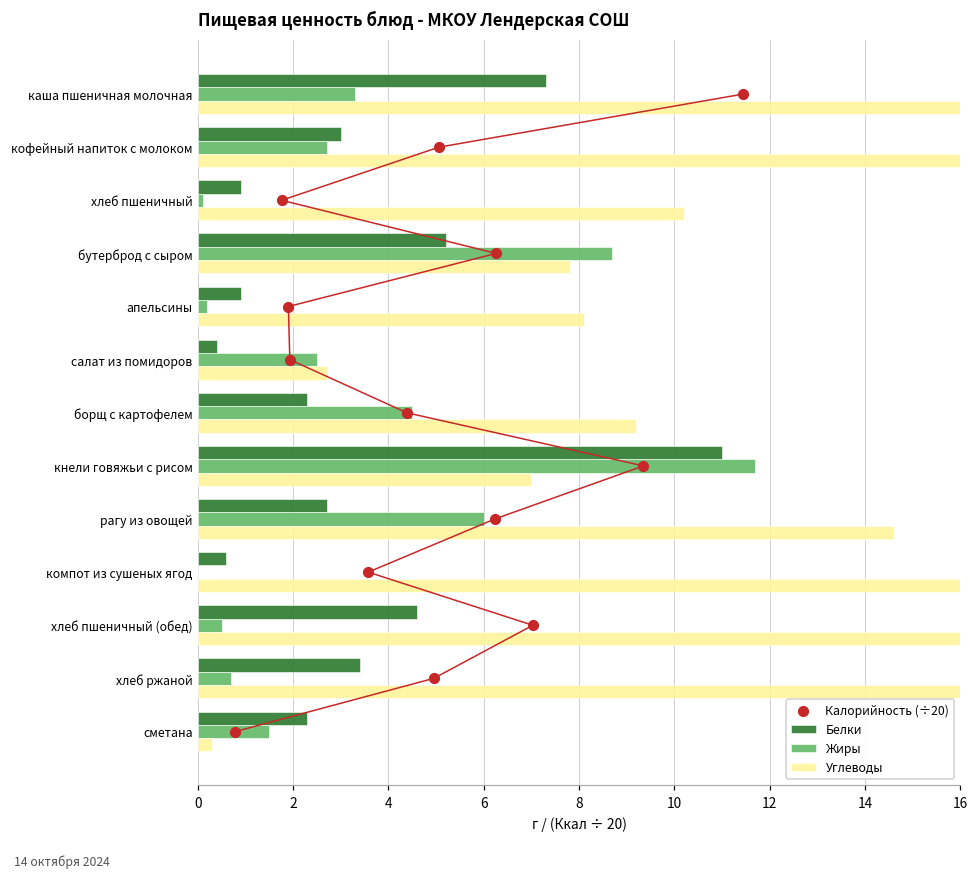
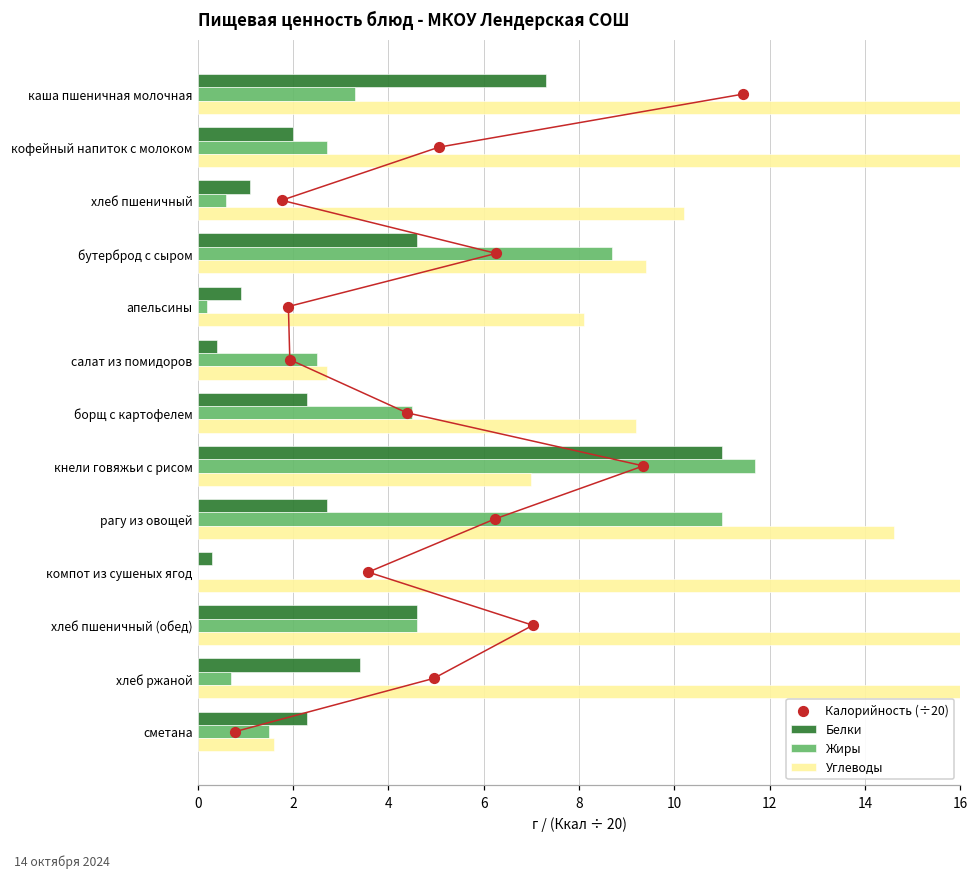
  {
    "Белки": {
      "каша пшеничная молочная": 7.3,
-     "кофейный напиток с молоком": 3,
-     "хлеб пшеничный": 0.9,
-     "бутерброд с сыром": 5.2,
+     "кофейный напиток с молоком": 2,
+     "хлеб пшеничный": 1.1,
+     "бутерброд с сыром": 4.6,
      "апельсины": 0.9,
      "салат из помидоров": 0.4,
      "борщ с картофелем": 2.3,
      "кнели говяжьи с рисом": 11.0,
      "рагу из овощей": 2.7,
-     "компот из сушеных ягод": 0.6,
+     "компот из сушеных ягод": 0.3,
      "хлеб пшеничный (обед)": 4.6,
      "хлеб ржаной": 3.4,
      "сметана": 2.3
    },
    "Жиры": {
      "каша пшеничная молочная": 3.3,
      "кофейный напиток с молоком": 2.7,
-     "хлеб пшеничный": 0.1,
+     "хлеб пшеничный": 0.6,
      "бутерброд с сыром": 8.7,
      "апельсины": 0.2,
      "салат из помидоров": 2.5,
      "борщ с картофелем": 4.5,
      "кнели говяжьи с рисом": 11.7,
-     "рагу из овощей": 6,
+     "рагу из овощей": 11,
      "компот из сушеных ягод": 0.0,
-     "хлеб пшеничный (обед)": 0.5,
+     "хлеб пшеничный (обед)": 4.6,
      "хлеб ржаной": 0.7,
      "сметана": 1.5
    },
    "Углеводы": {
      "хлеб пшеничный": 10.2,
-     "бутерброд с сыром": 7.8,
+     "бутерброд с сыром": 9.4,
      "апельсины": 8.1,
      "салат из помидоров": 2.7,
      "борщ с картофелем": 9.2,
      "кнели говяжьи с рисом": 7.0,
      "рагу из овощей": 14.6,
-     "сметана": 0.3
+     "сметана": 1.6
    }
  }
